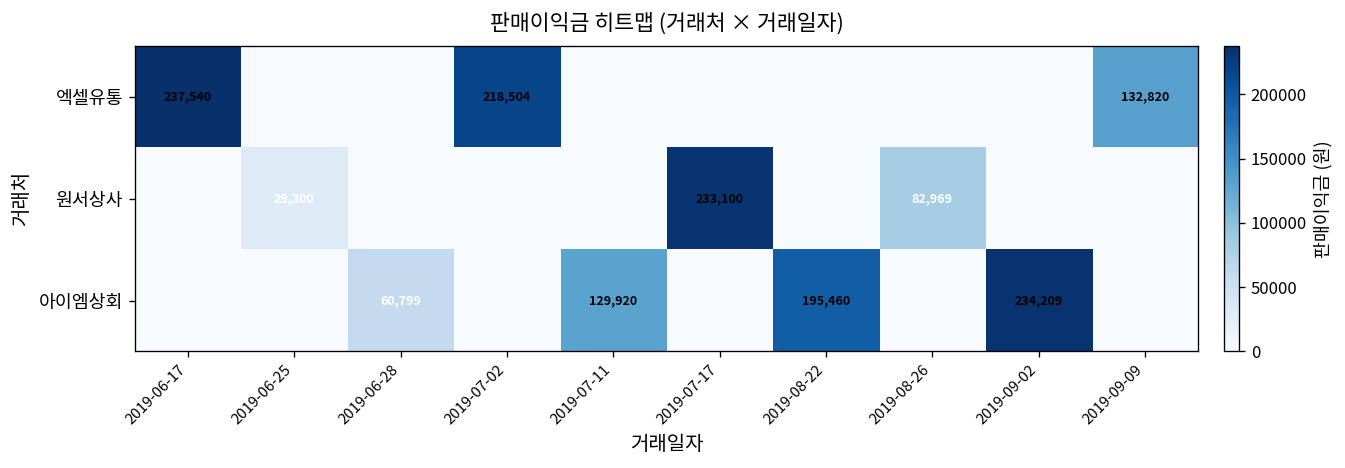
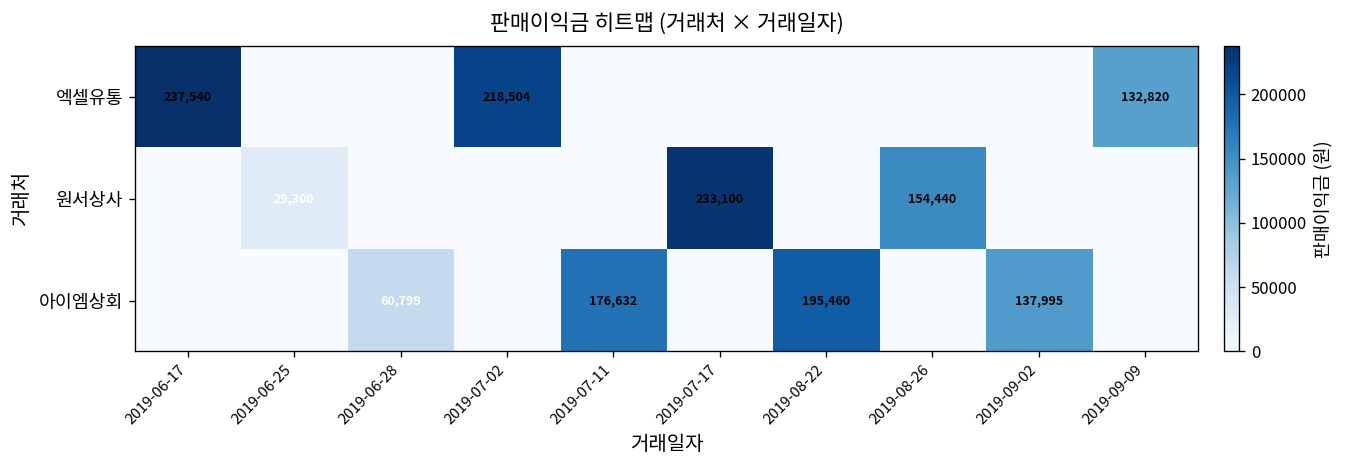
  {
    "엑셀유통": {
      "2019-06-17": "237,540",
      "2019-07-02": "218,504",
      "2019-09-09": "132,820"
    },
    "원서상사": {
      "2019-07-17": "233,100",
-     "2019-08-26": "82,969"
+     "2019-08-26": "154,440"
    },
    "아이엠상회": {
      "2019-06-28": "60,799",
-     "2019-07-11": "129,920",
+     "2019-07-11": "176,632",
      "2019-08-22": "195,460",
-     "2019-09-02": "234,209"
+     "2019-09-02": "137,995"
    }
  }
